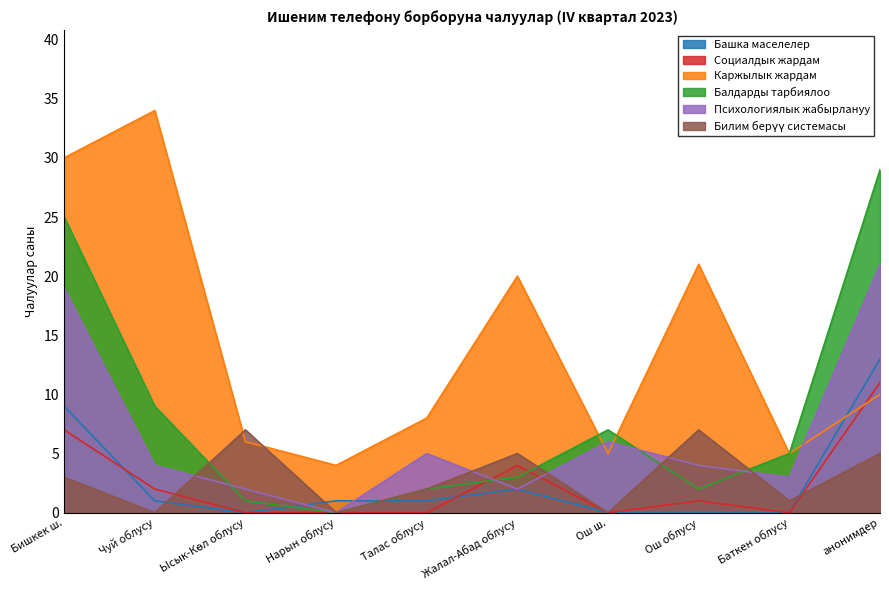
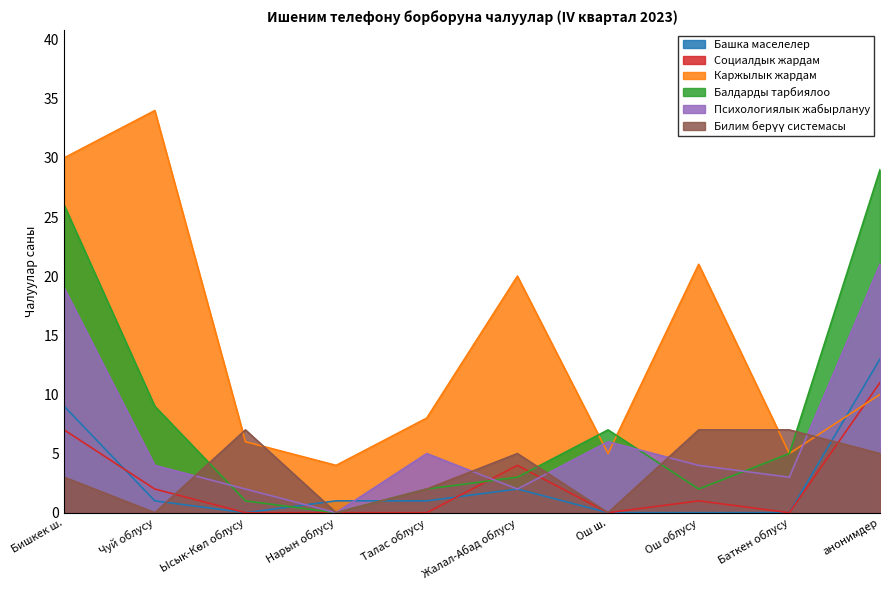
  {
    "Башка маселелер": {
      "Бишкек ш.": 9,
      "Чуй облусу": 1,
      "Нарын облусу": 1,
      "Талас облусу": 1,
      "Ош облусу": 0,
      "анонимдер": 13
    },
    "Социалдык жардам": {
      "Бишкек ш.": 7,
      "Чуй облусу": 2,
      "Талас облусу": 0,
      "Жалал-Абад облусу": 4,
      "Ош облусу": 1,
      "анонимдер": 11
    },
    "Каржылык жардам": {
      "Бишкек ш.": 30,
      "Чуй облусу": 34,
      "Ысык-Көл облусу": 6,
      "Нарын облусу": 4,
      "Талас облусу": 8,
      "Жалал-Абад облусу": 20,
      "Ош ш.": 5,
      "Ош облусу": 21,
      "анонимдер": 10
    },
    "Балдарды тарбиялоо": {
-     "Бишкек ш.": 25,
+     "Бишкек ш.": 26,
      "Чуй облусу": 9,
      "Ысык-Көл облусу": 1,
      "Жалал-Абад облусу": 3,
      "Ош ш.": 7,
      "Ош облусу": 2,
      "анонимдер": 29
    },
    "Психологиялык жабырлануу": {
      "Бишкек ш.": 19,
      "Чуй облусу": 4,
      "Ысык-Көл облусу": 2,
      "Талас облусу": 5,
      "Ош ш.": 6,
      "Ош облусу": 4,
      "Баткен облусу": 3,
      "анонимдер": 21
    },
    "Билим берүү системасы": {
      "Бишкек ш.": 3,
      "Чуй облусу": 0,
      "Ысык-Көл облусу": 7,
      "Жалал-Абад облусу": 5,
      "Ош облусу": 7,
-     "Баткен облусу": 1,
+     "Баткен облусу": 7,
      "анонимдер": 5
    }
  }
